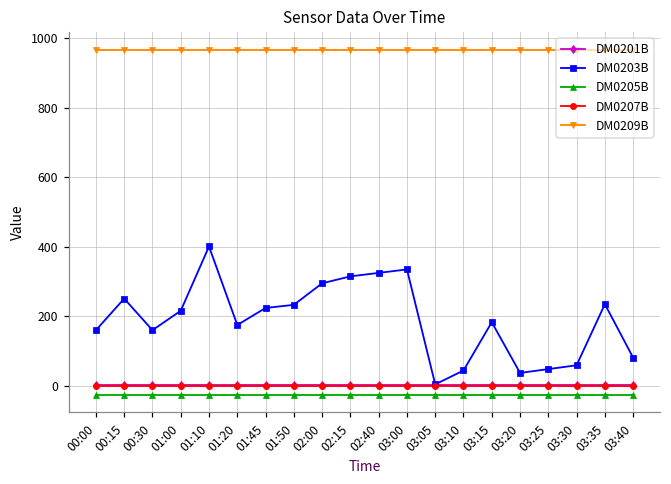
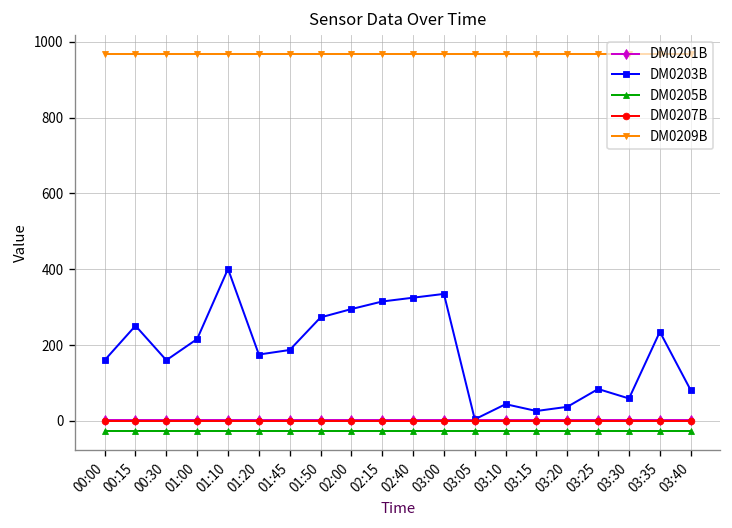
  {
    "DM0203B": {
      "00:00": 160,
      "00:15": 250,
      "00:30": 160,
      "01:00": 220,
      "01:10": 400,
      "01:20": 180,
-     "01:45": 220,
-     "01:50": 230,
+     "01:45": 190,
+     "01:50": 270,
      "02:00": 300,
      "02:15": 320,
      "02:40": 330,
      "03:00": 340,
      "03:10": 40,
-     "03:15": 180,
+     "03:15": 30,
      "03:20": 40,
-     "03:25": 50,
+     "03:25": 80,
      "03:30": 60,
      "03:35": 240,
      "03:40": 80
    },
    "DM0205B": {
      "00:00": -30,
      "00:15": -30,
      "00:30": -30,
      "01:00": -30,
      "01:10": -30,
      "01:20": -30,
      "01:45": -30,
      "01:50": -30,
      "02:00": -30,
      "02:15": -30,
      "02:40": -30,
      "03:00": -30,
      "03:05": -30,
      "03:10": -30,
      "03:15": -30,
      "03:20": -30,
      "03:25": -30,
      "03:30": -30,
      "03:35": -30,
      "03:40": -30
    },
    "DM0209B": {
      "00:00": 970,
      "00:15": 970,
      "00:30": 970,
      "01:00": 970,
      "01:10": 970,
      "01:20": 970,
      "01:45": 970,
      "01:50": 970,
      "02:00": 970,
      "02:15": 970,
      "02:40": 970,
      "03:00": 970,
      "03:05": 970,
      "03:10": 970,
      "03:15": 970,
      "03:20": 970,
      "03:25": 970
    }
  }
